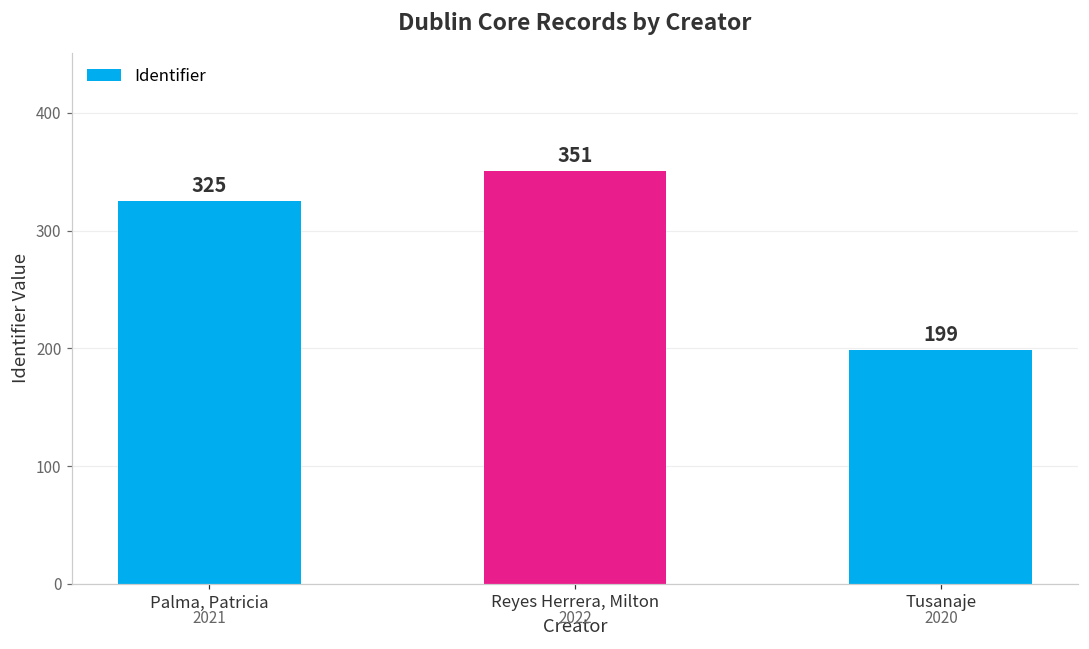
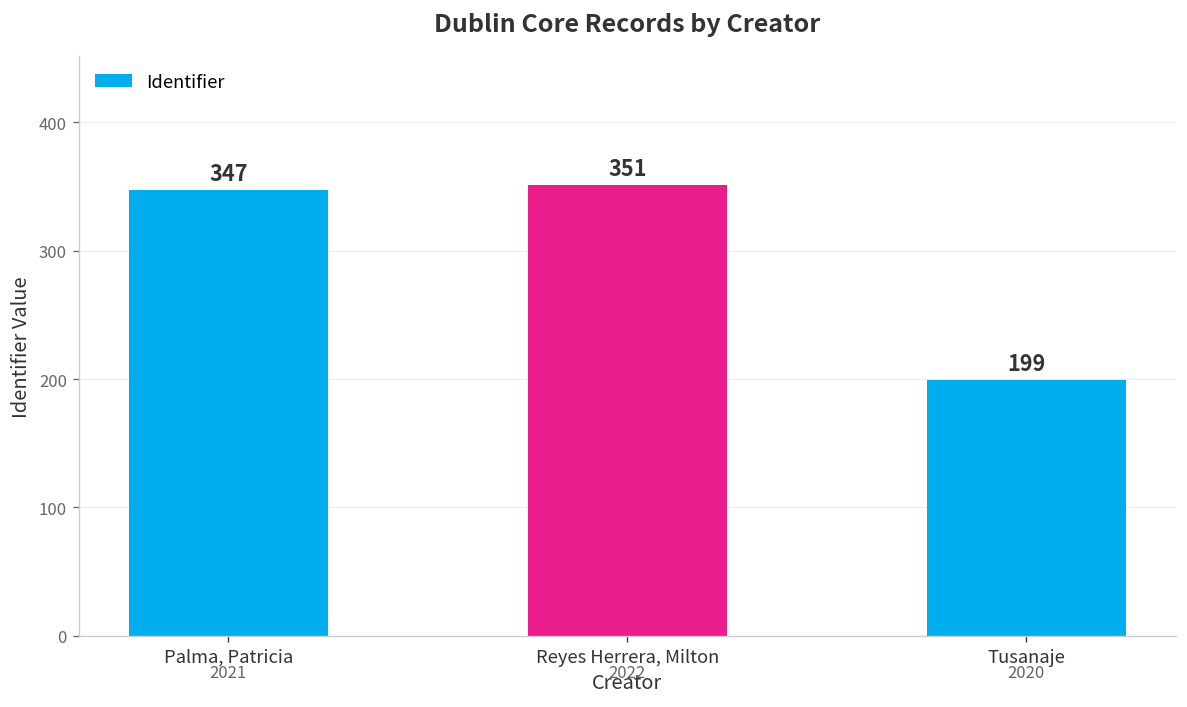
  {
-   "Palma, Patricia": 325,
+   "Palma, Patricia": 347,
    "Reyes Herrera, Milton": 351,
    "Tusanaje": 199
  }
